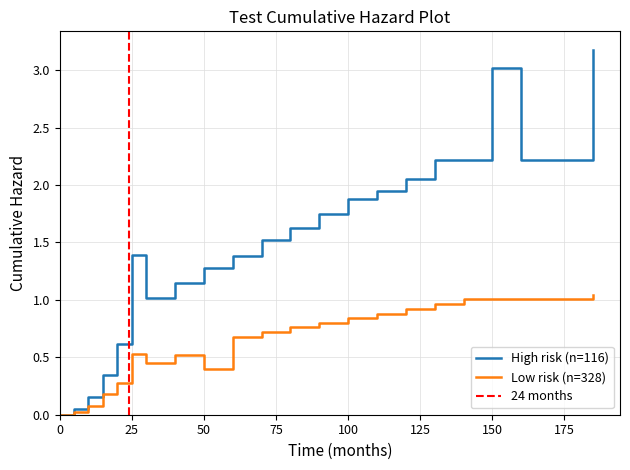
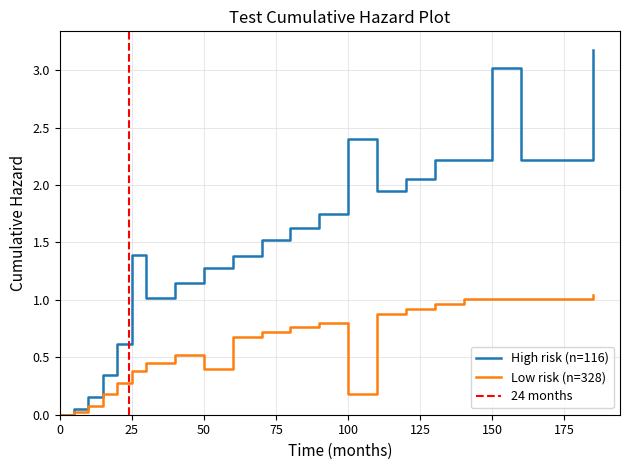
  {
    "High risk (n=116)": {
      "25": 1.39,
      "50": 1.28,
-     "100": 1.88,
+     "100": 2.40,
      "150": 3.02
    },
    "Low risk (n=328)": {
-     "25": 0.53,
+     "25": 0.38,
      "50": 0.40,
-     "100": 0.84,
+     "100": 0.18,
      "150": 1.01
    }
  }
